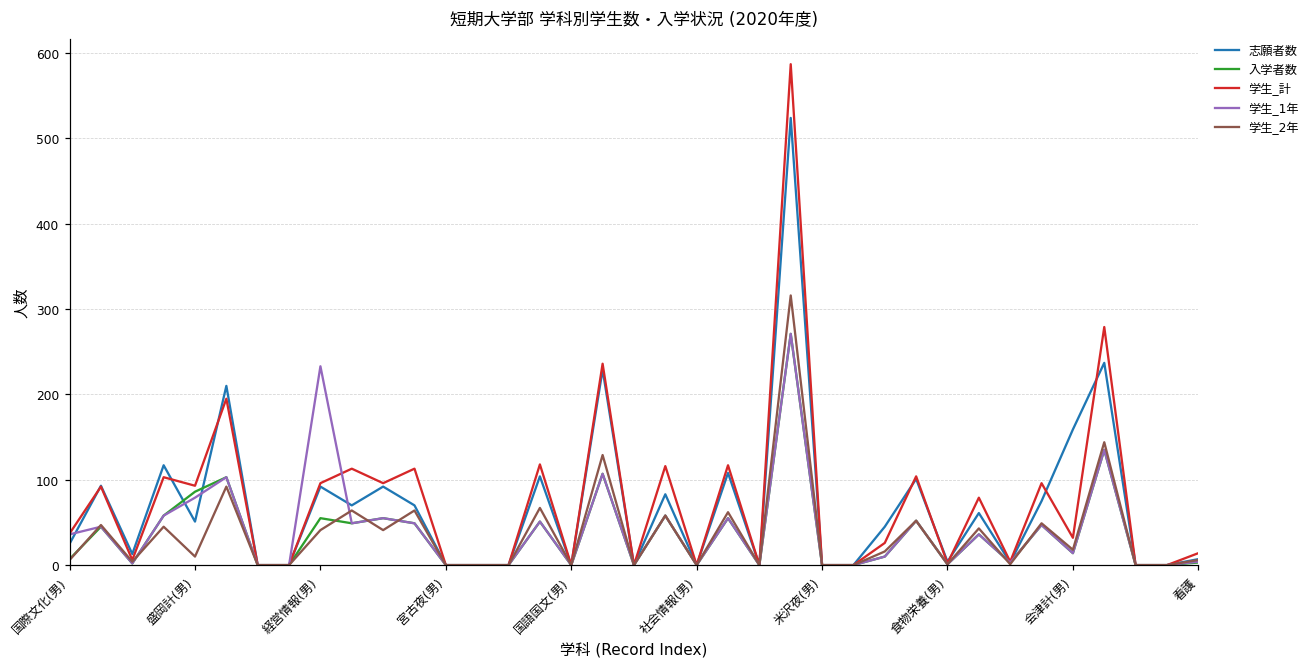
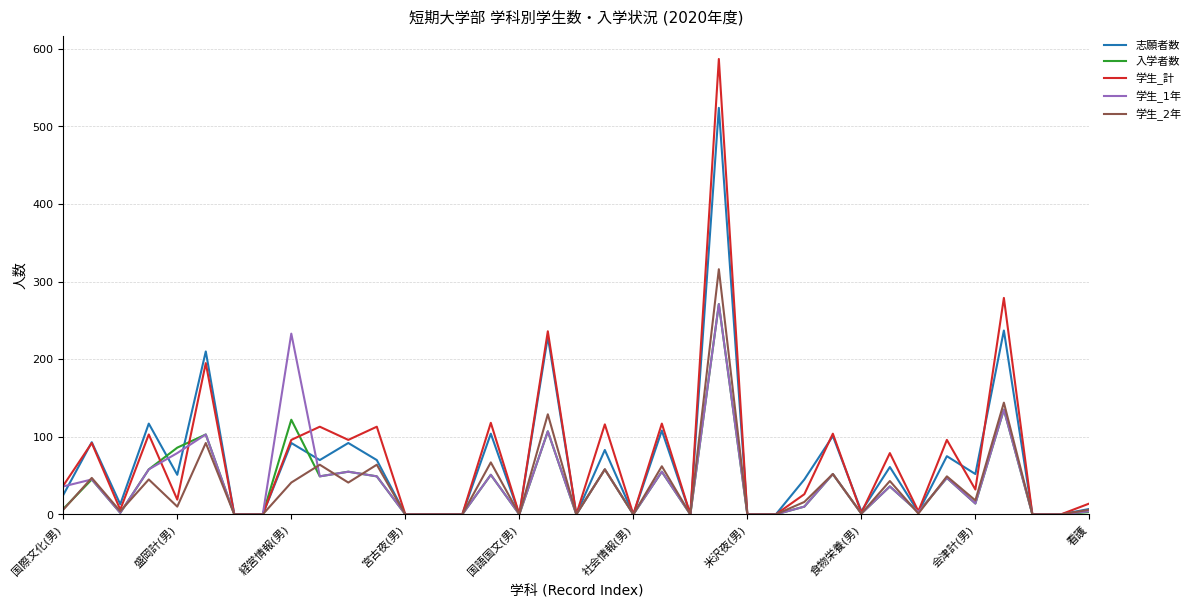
  {
    "志願者数": {
      "国際文化(男)": 30,
      "盛岡計(男)": 50,
      "経営情報(男)": 90,
-     "会津計(男)": 160
+     "会津計(男)": 50
    },
    "入学者数": {
      "盛岡計(男)": 90,
-     "経営情報(男)": 60
+     "経営情報(男)": 120
    },
    "学生_計": {
-     "盛岡計(男)": 90,
+     "盛岡計(男)": 20,
      "経営情報(男)": 100,
      "会津計(男)": 30,
      "看護": 10
    },
    "学生_1年": {
      "盛岡計(男)": 80,
      "経営情報(男)": 230
    },
    "学生_2年": {
      "盛岡計(男)": 10,
      "経営情報(男)": 40,
      "会津計(男)": 20
    }
  }
